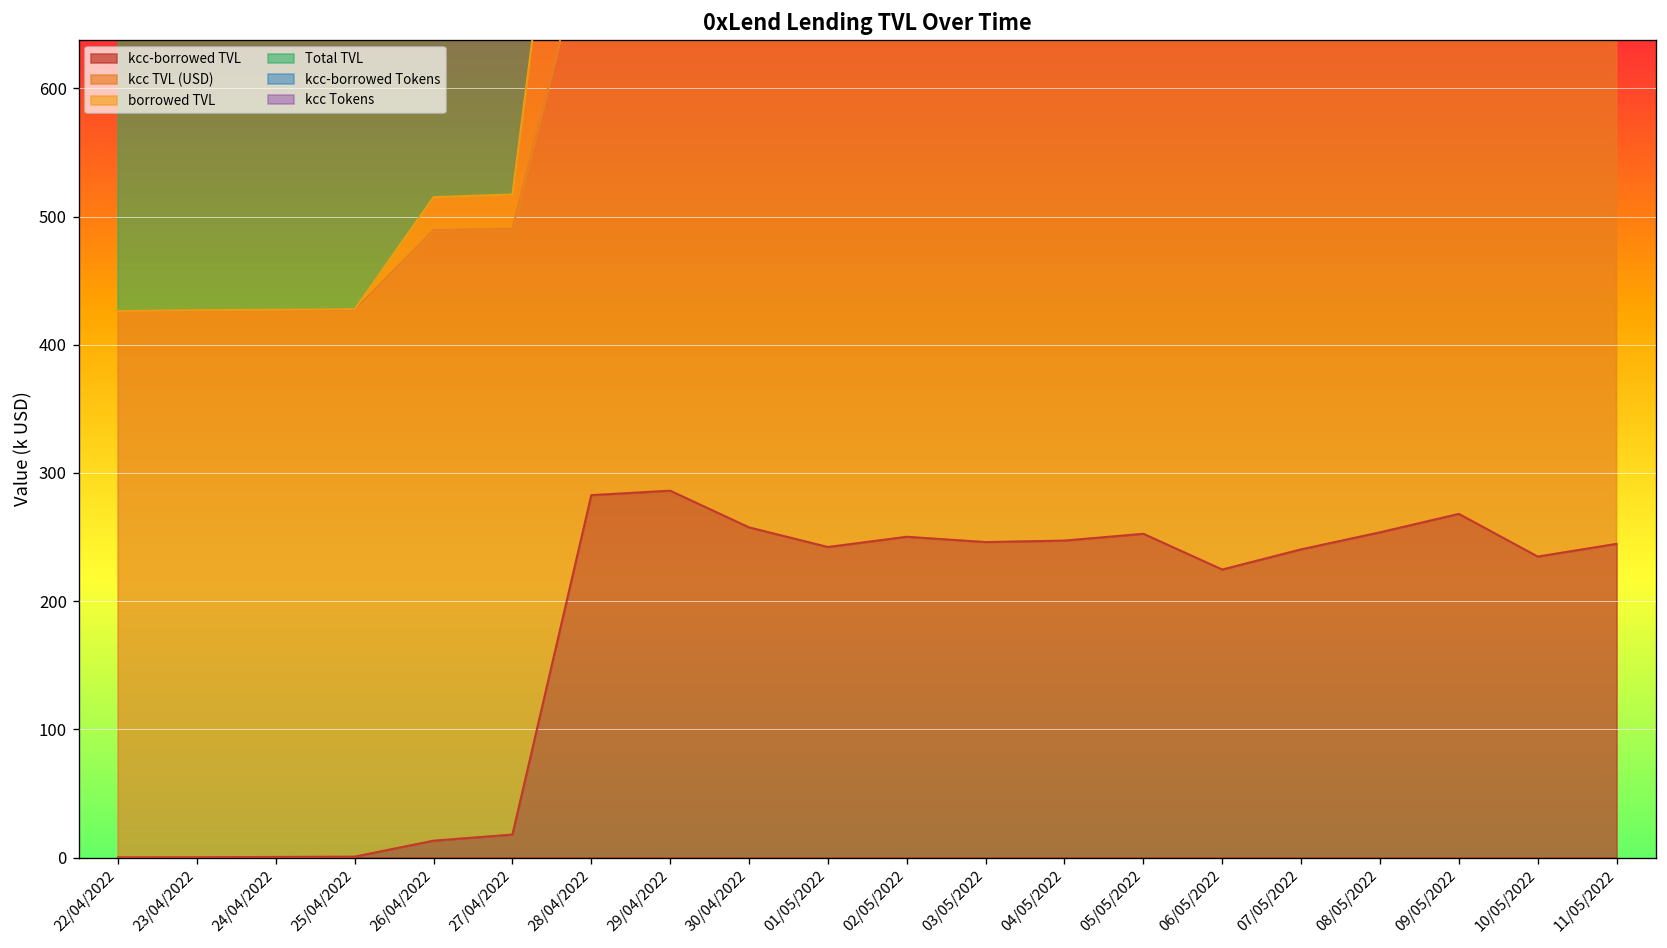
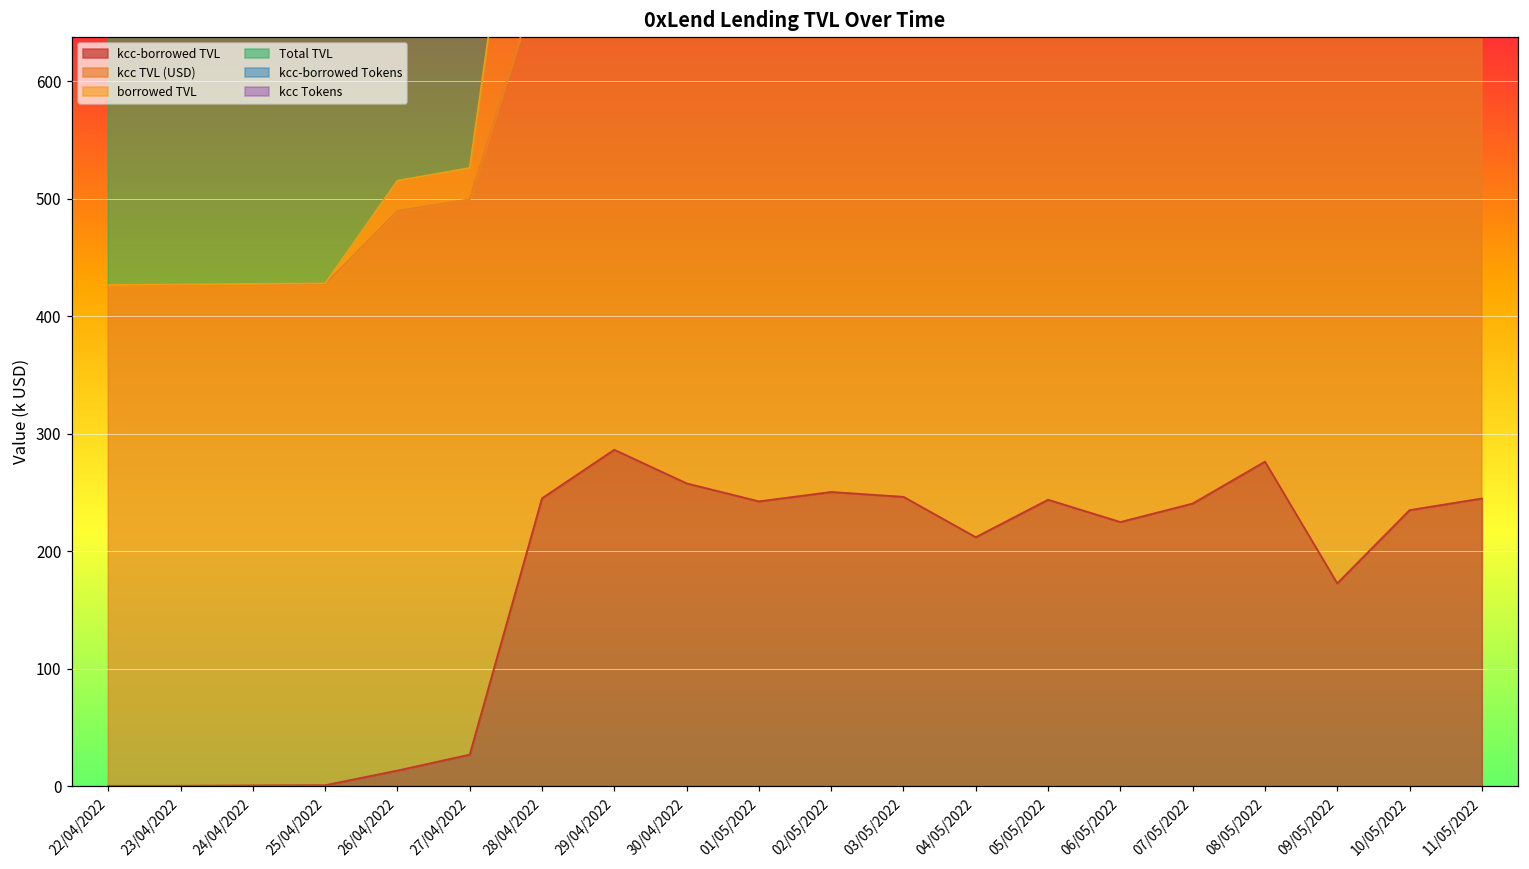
  {
    "kcc-borrowed TVL": {
      "22/04/2022": 0,
      "23/04/2022": 0,
      "24/04/2022": 0,
      "25/04/2022": 1,
      "26/04/2022": 13,
-     "27/04/2022": 18,
-     "28/04/2022": 283,
+     "27/04/2022": 27,
+     "28/04/2022": 245,
      "29/04/2022": 286,
      "30/04/2022": 258,
      "01/05/2022": 242,
      "02/05/2022": 250,
      "03/05/2022": 246,
-     "04/05/2022": 247,
-     "05/05/2022": 253,
+     "04/05/2022": 212,
+     "05/05/2022": 244,
      "06/05/2022": 225,
      "07/05/2022": 240,
-     "08/05/2022": 254,
-     "09/05/2022": 268,
+     "08/05/2022": 276,
+     "09/05/2022": 172,
      "10/05/2022": 235,
      "11/05/2022": 245
    }
  }
